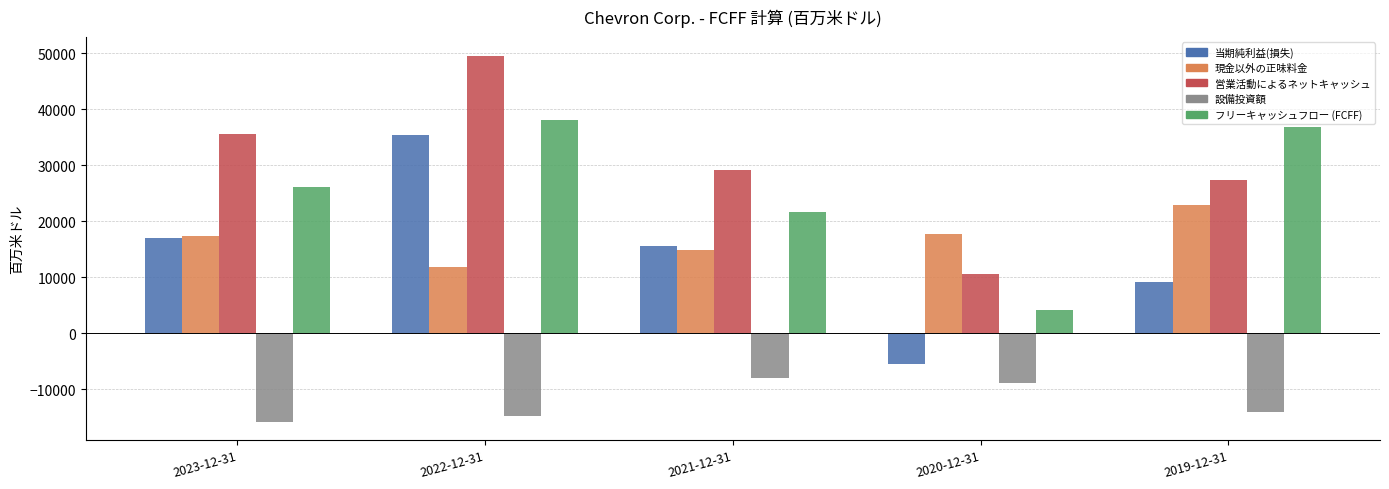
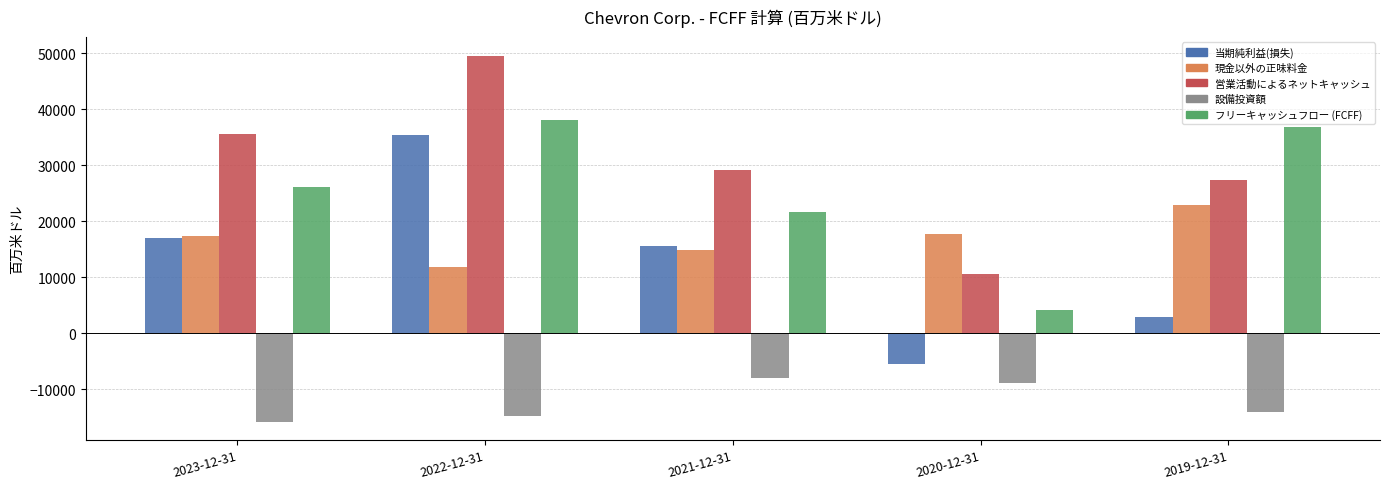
  {
    "当期純利益(損失)": {
      "2023-12-31": 17000,
      "2022-12-31": 35000,
      "2021-12-31": 16000,
      "2020-12-31": -6000,
-     "2019-12-31": 9000
+     "2019-12-31": 3000
    },
    "設備投資額": {
      "2023-12-31": -16000,
      "2022-12-31": -15000,
      "2021-12-31": -8000,
      "2020-12-31": -9000,
      "2019-12-31": -14000
    },
    "フリーキャッシュフロー (FCFF)": {
      "2023-12-31": 26000,
      "2022-12-31": 38000,
      "2021-12-31": 22000,
      "2020-12-31": 4000,
      "2019-12-31": 37000
    }
  }
